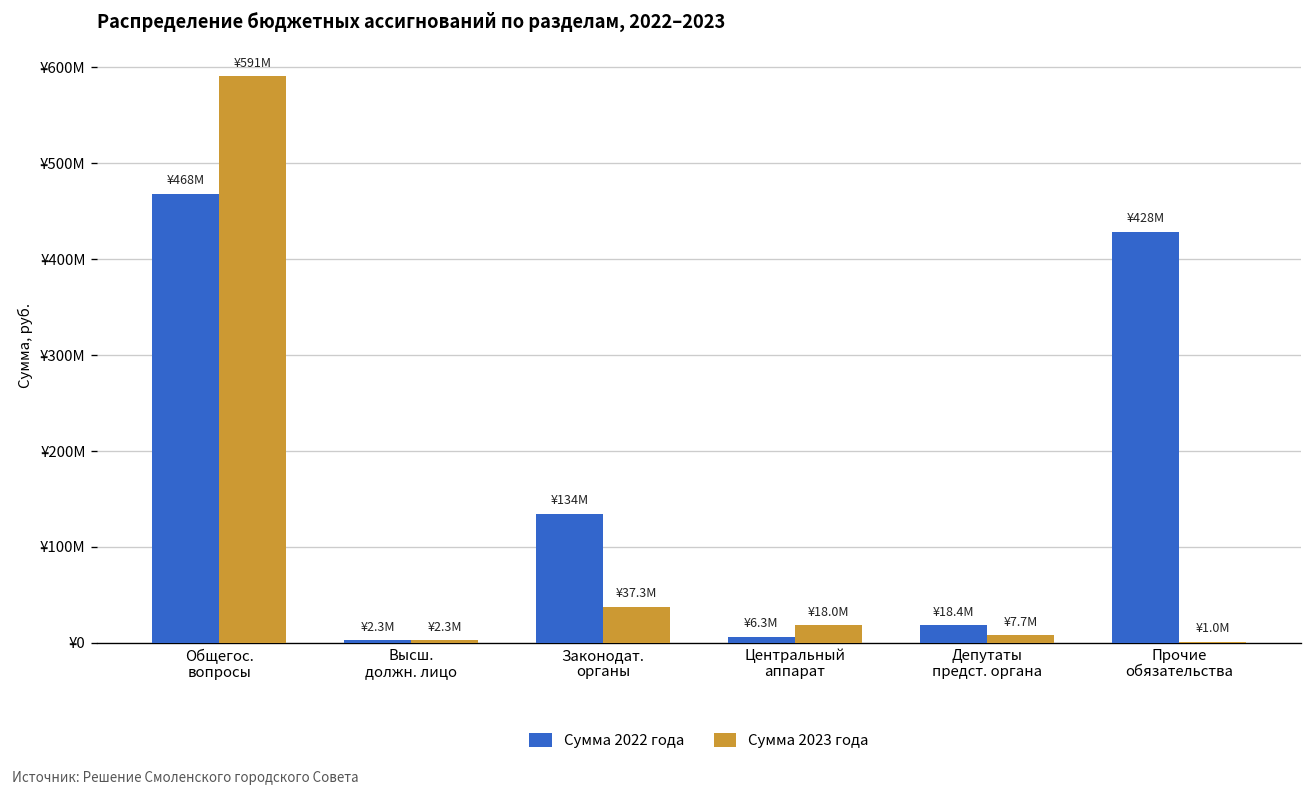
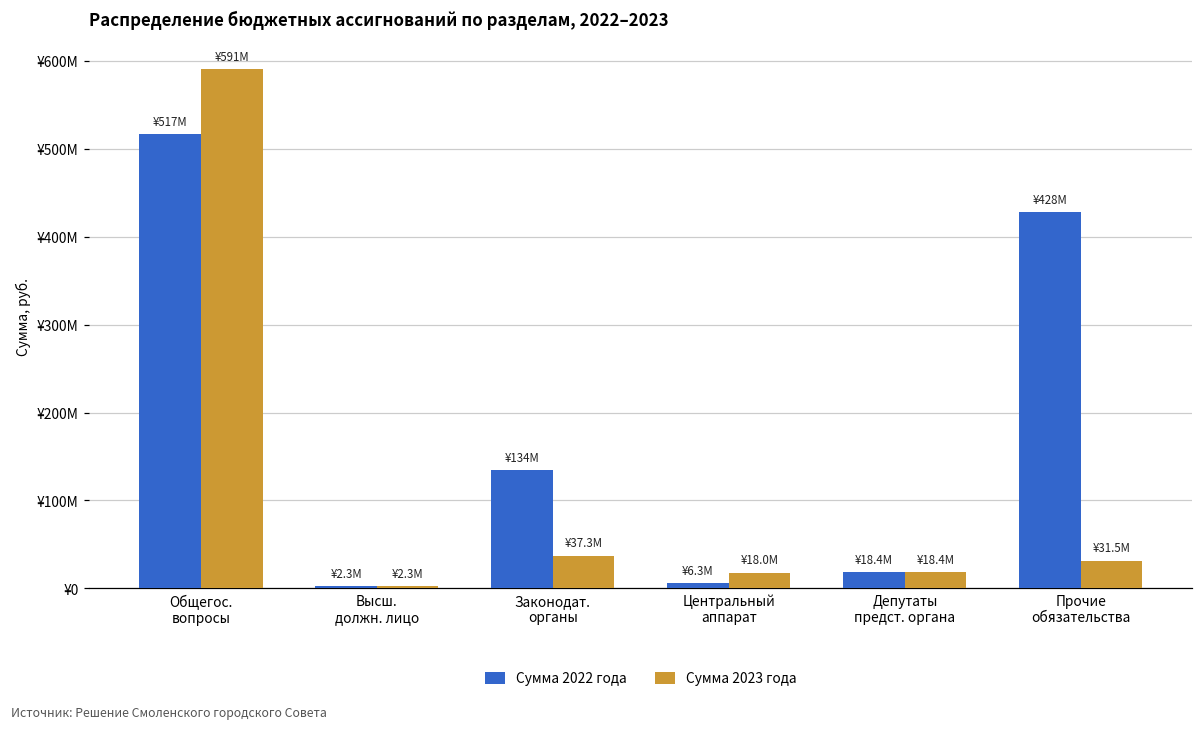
  {
    "Сумма 2022 года": {
-     "Общегос. вопросы": "¥468M",
+     "Общегос. вопросы": "¥517M",
      "Высш. должн. лицо": "¥2.3M",
      "Законодат. органы": "¥134M",
      "Центральный аппарат": "¥6.3M",
      "Депутаты предст. органа": "¥18.4M",
      "Прочие обязательства": "¥428M"
    },
    "Сумма 2023 года": {
      "Общегос. вопросы": "¥591M",
      "Высш. должн. лицо": "¥2.3M",
      "Законодат. органы": "¥37.3M",
      "Центральный аппарат": "¥18.0M",
-     "Депутаты предст. органа": "¥7.7M",
-     "Прочие обязательства": "¥1.0M"
+     "Депутаты предст. органа": "¥18.4M",
+     "Прочие обязательства": "¥31.5M"
    }
  }
